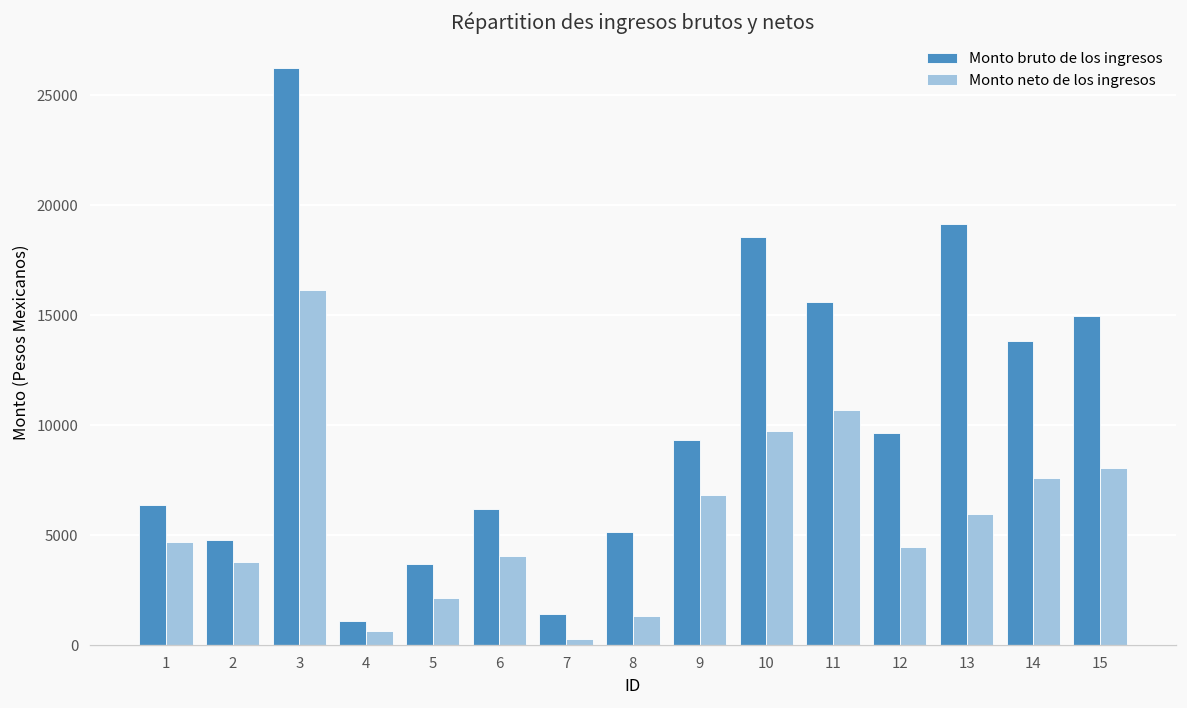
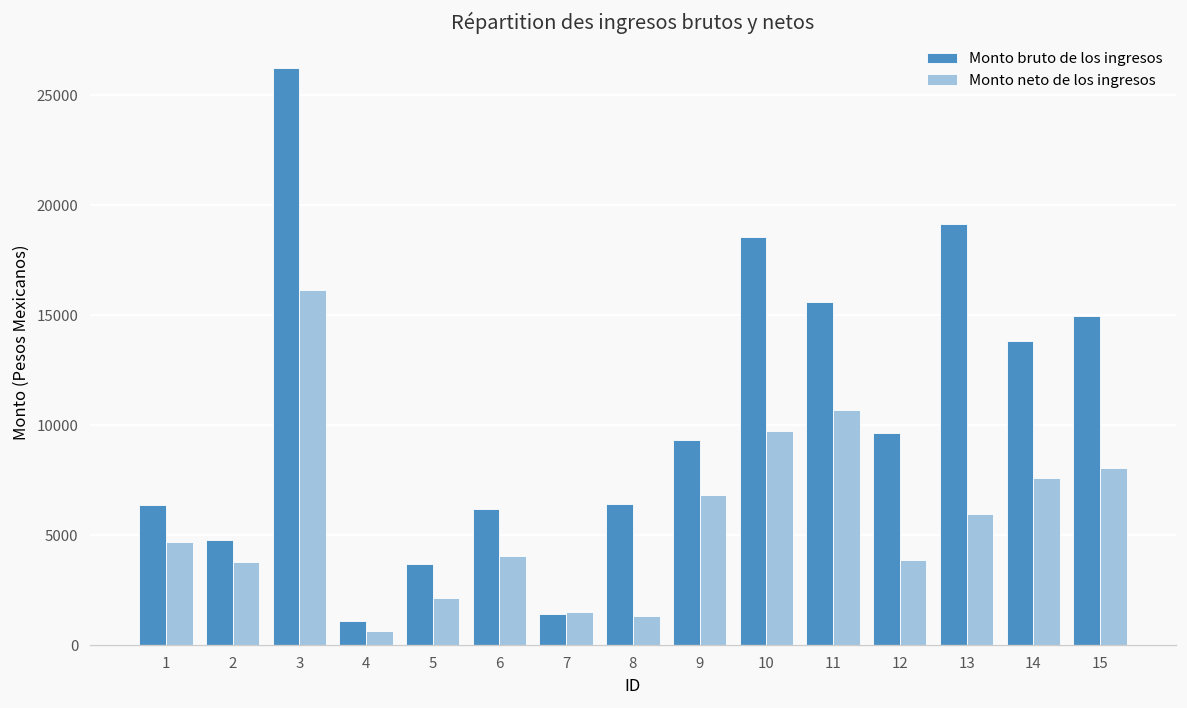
  {
    "Monto bruto de los ingresos": {
      "1": 6400,
      "2": 4800,
      "3": 26300,
      "4": 1100,
      "5": 3700,
      "6": 6200,
      "7": 1400,
-     "8": 5100,
+     "8": 6400,
      "9": 9300,
      "10": 18600,
      "11": 15600,
      "12": 9600,
      "13": 19100,
      "14": 13800,
      "15": 15000
    },
    "Monto neto de los ingresos": {
      "1": 4700,
      "2": 3800,
      "3": 16100,
      "4": 600,
      "5": 2100,
      "6": 4100,
-     "7": 300,
+     "7": 1500,
      "8": 1400,
      "9": 6800,
      "10": 9800,
      "11": 10700,
-     "12": 4500,
+     "12": 3900,
      "13": 6000,
      "14": 7600,
      "15": 8000
    }
  }
